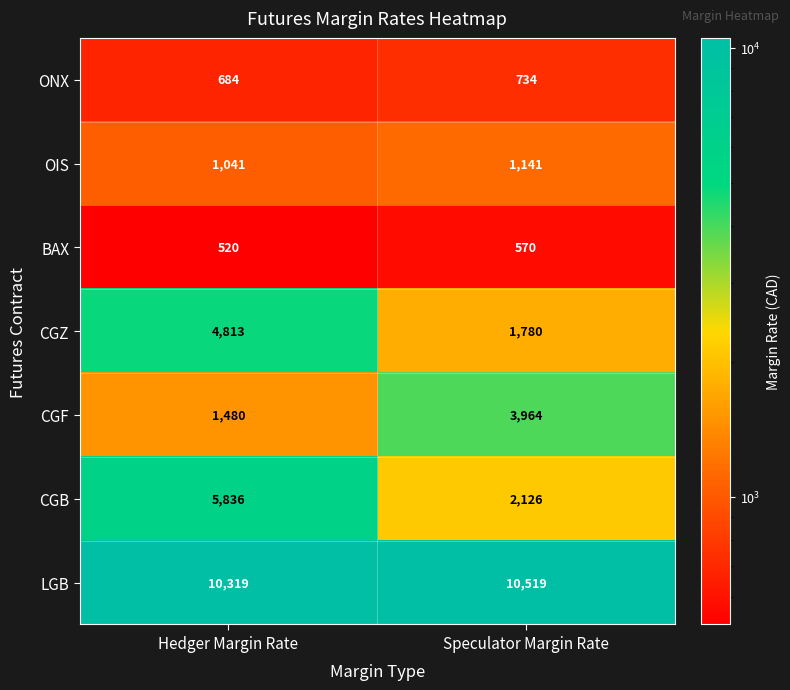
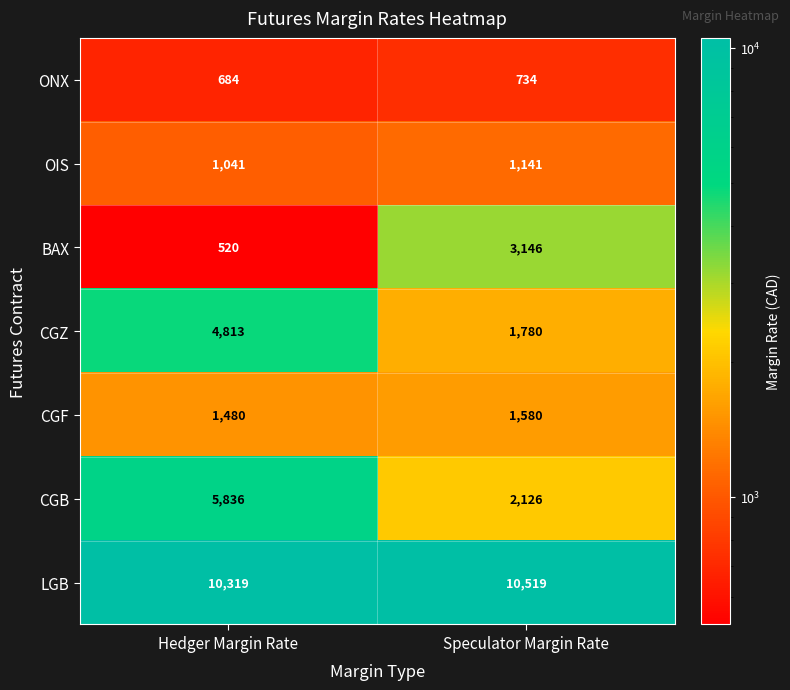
  {
    "ONX": {
      "Hedger Margin Rate": "684",
      "Speculator Margin Rate": "734"
    },
    "OIS": {
      "Hedger Margin Rate": "1,041",
      "Speculator Margin Rate": "1,141"
    },
    "BAX": {
      "Hedger Margin Rate": "520",
-     "Speculator Margin Rate": "570"
+     "Speculator Margin Rate": "3,146"
    },
    "CGZ": {
      "Hedger Margin Rate": "4,813",
      "Speculator Margin Rate": "1,780"
    },
    "CGF": {
      "Hedger Margin Rate": "1,480",
-     "Speculator Margin Rate": "3,964"
+     "Speculator Margin Rate": "1,580"
    },
    "CGB": {
      "Hedger Margin Rate": "5,836",
      "Speculator Margin Rate": "2,126"
    },
    "LGB": {
      "Hedger Margin Rate": "10,319",
      "Speculator Margin Rate": "10,519"
    }
  }
